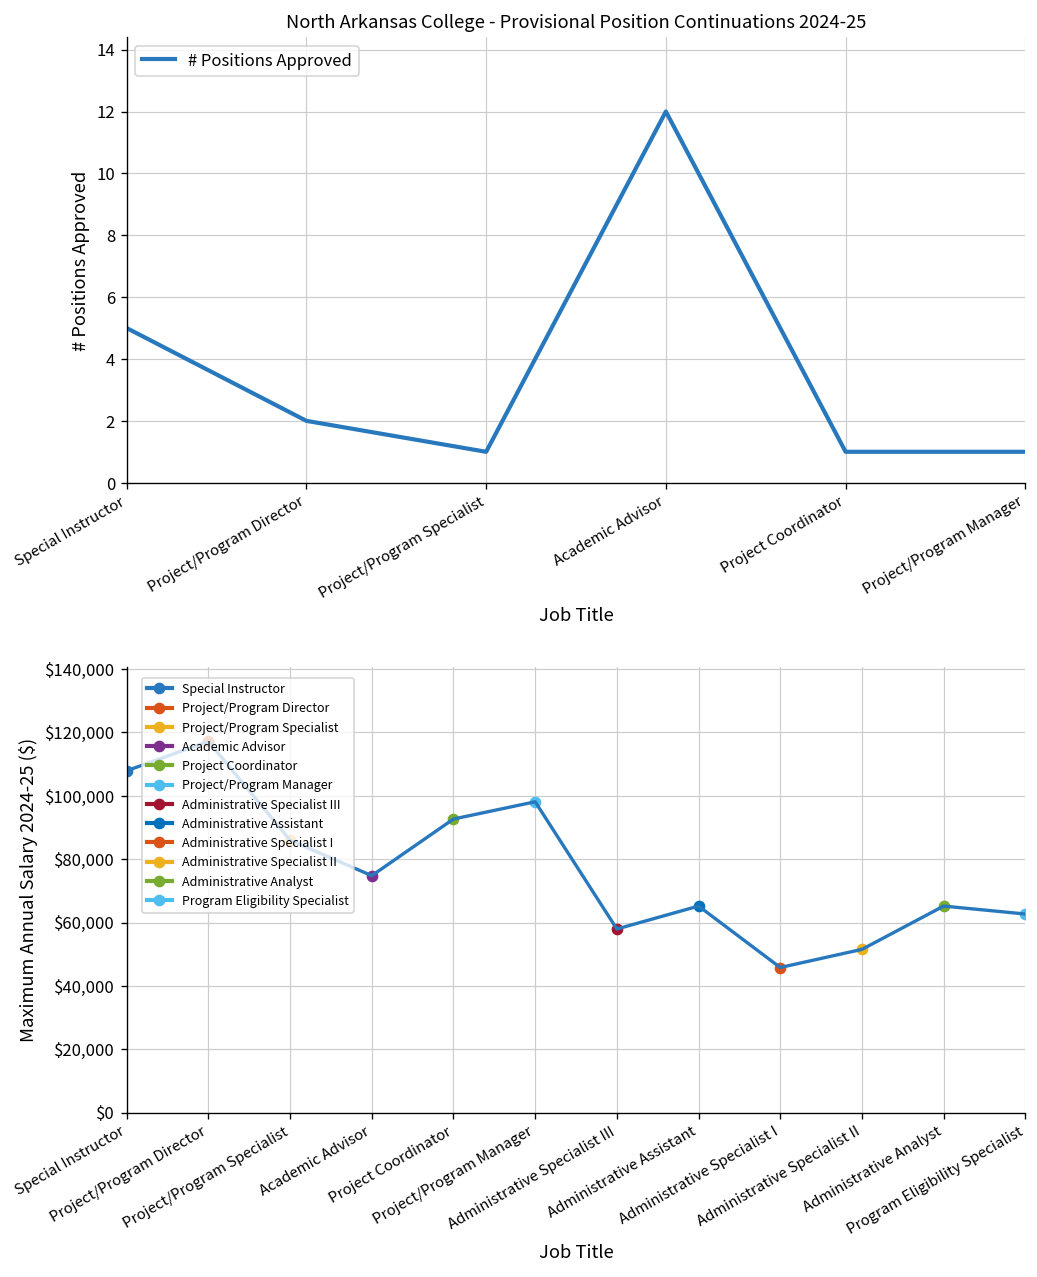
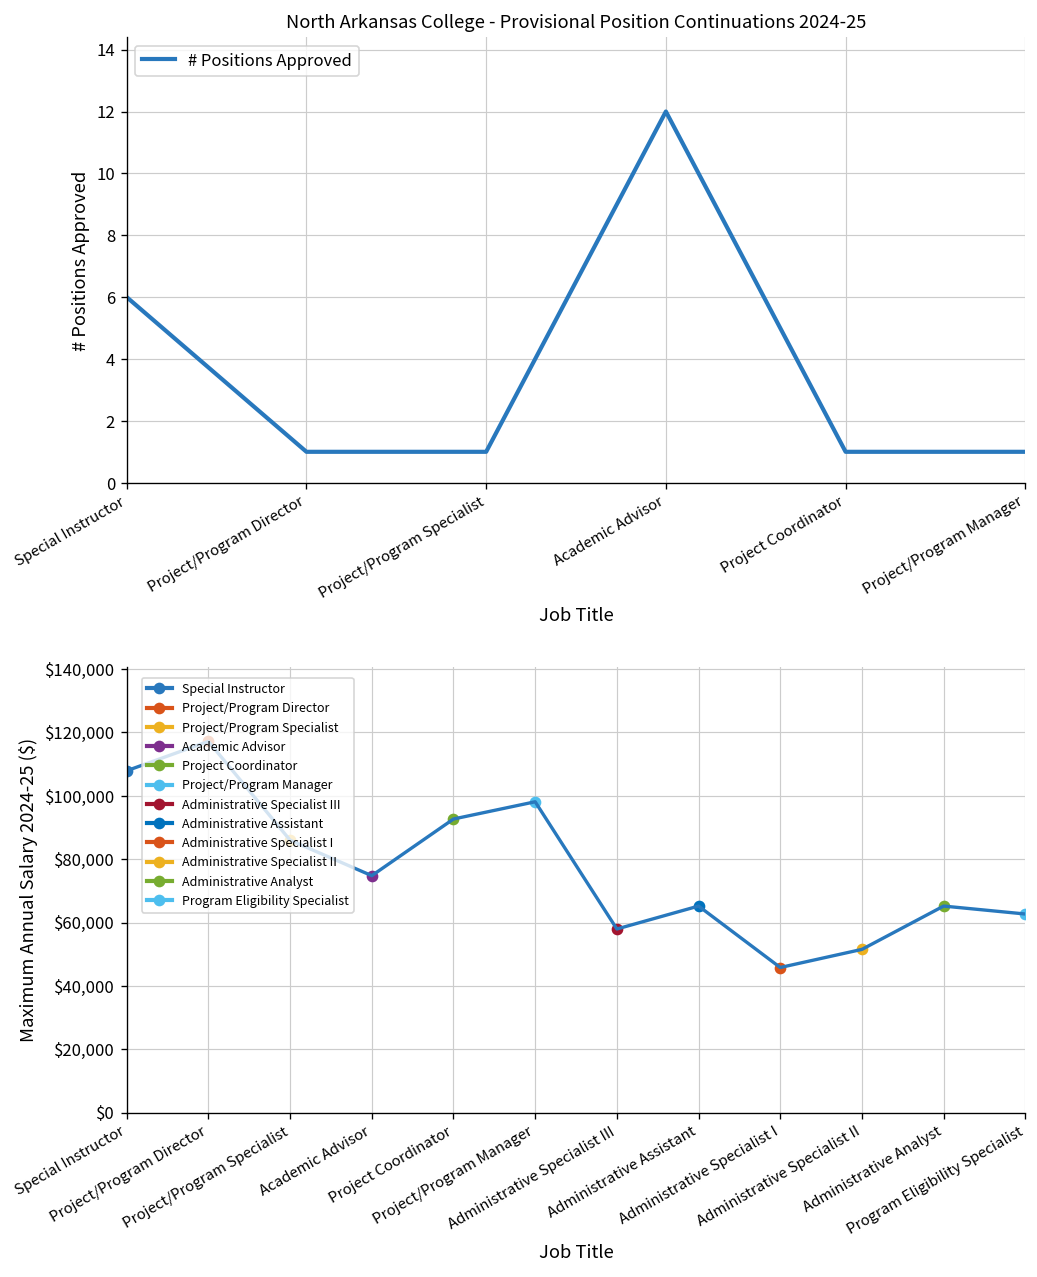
  {
    "North Arkansas College - Provisional Position Continuations 2024-25": {
-     "Special Instructor": 5,
-     "Project/Program Director": 2,
+     "Special Instructor": 6,
+     "Project/Program Director": 1,
      "Project/Program Specialist": 1,
      "Academic Advisor": 12,
      "Project Coordinator": 1,
      "Project/Program Manager": 1
    }
  }
